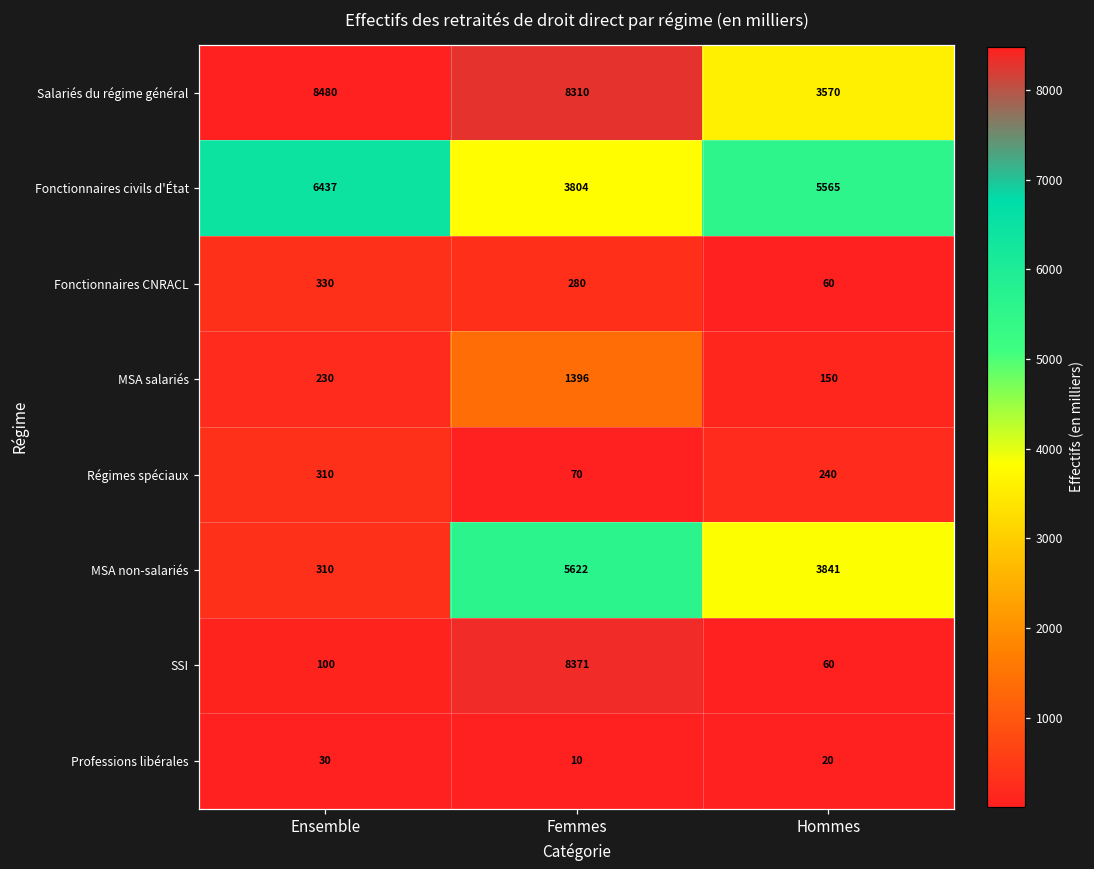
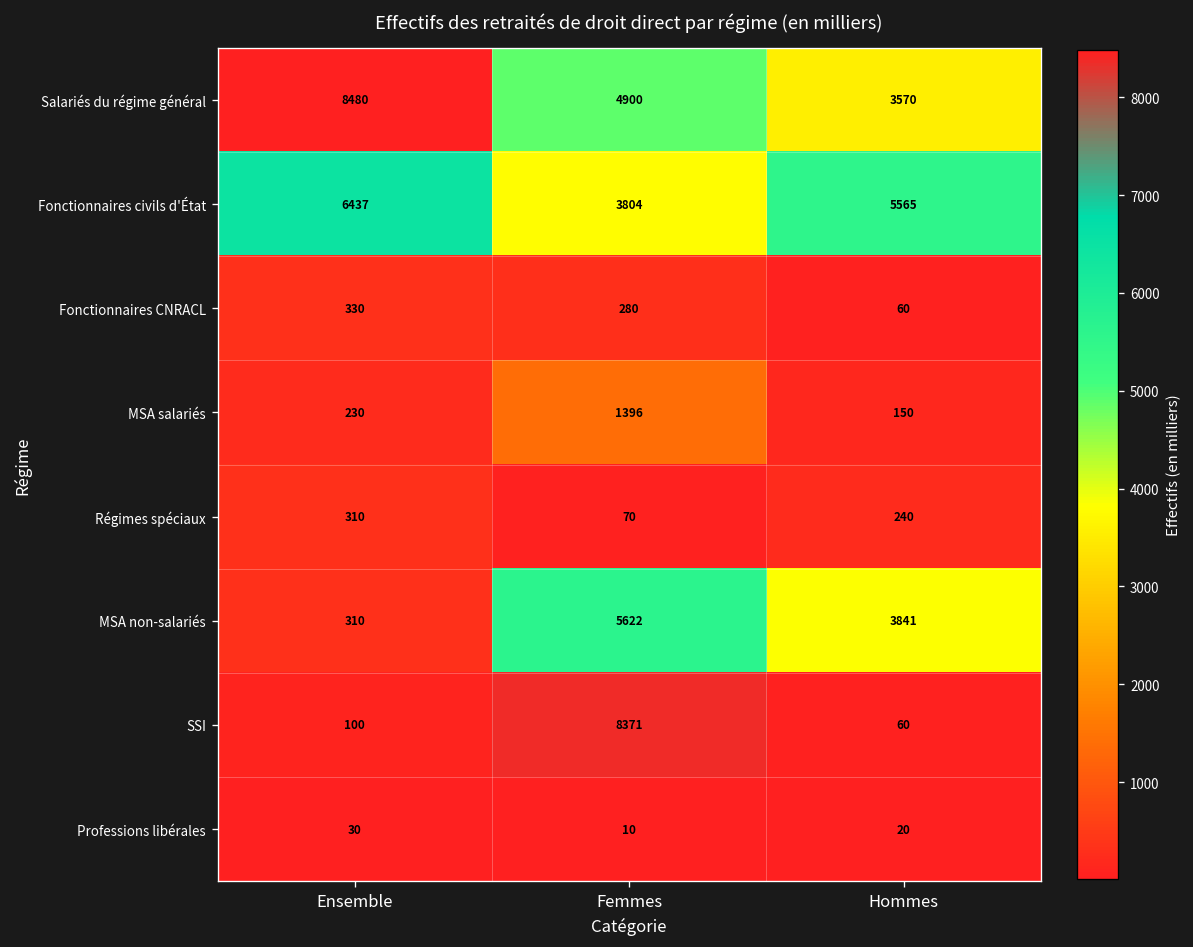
  {
    "Salariés du régime général": {
      "Ensemble": 8480,
-     "Femmes": 8310,
+     "Femmes": 4900,
      "Hommes": 3570
    },
    "Fonctionnaires civils d'État": {
      "Ensemble": 6437,
      "Femmes": 3804,
      "Hommes": 5565
    },
    "Fonctionnaires CNRACL": {
      "Ensemble": 330,
      "Femmes": 280,
      "Hommes": 60
    },
    "MSA salariés": {
      "Ensemble": 230,
      "Femmes": 1396,
      "Hommes": 150
    },
    "Régimes spéciaux": {
      "Ensemble": 310,
      "Femmes": 70,
      "Hommes": 240
    },
    "MSA non-salariés": {
      "Ensemble": 310,
      "Femmes": 5622,
      "Hommes": 3841
    },
    "SSI": {
      "Ensemble": 100,
      "Femmes": 8371,
      "Hommes": 60
    },
    "Professions libérales": {
      "Ensemble": 30,
      "Femmes": 10,
      "Hommes": 20
    }
  }
